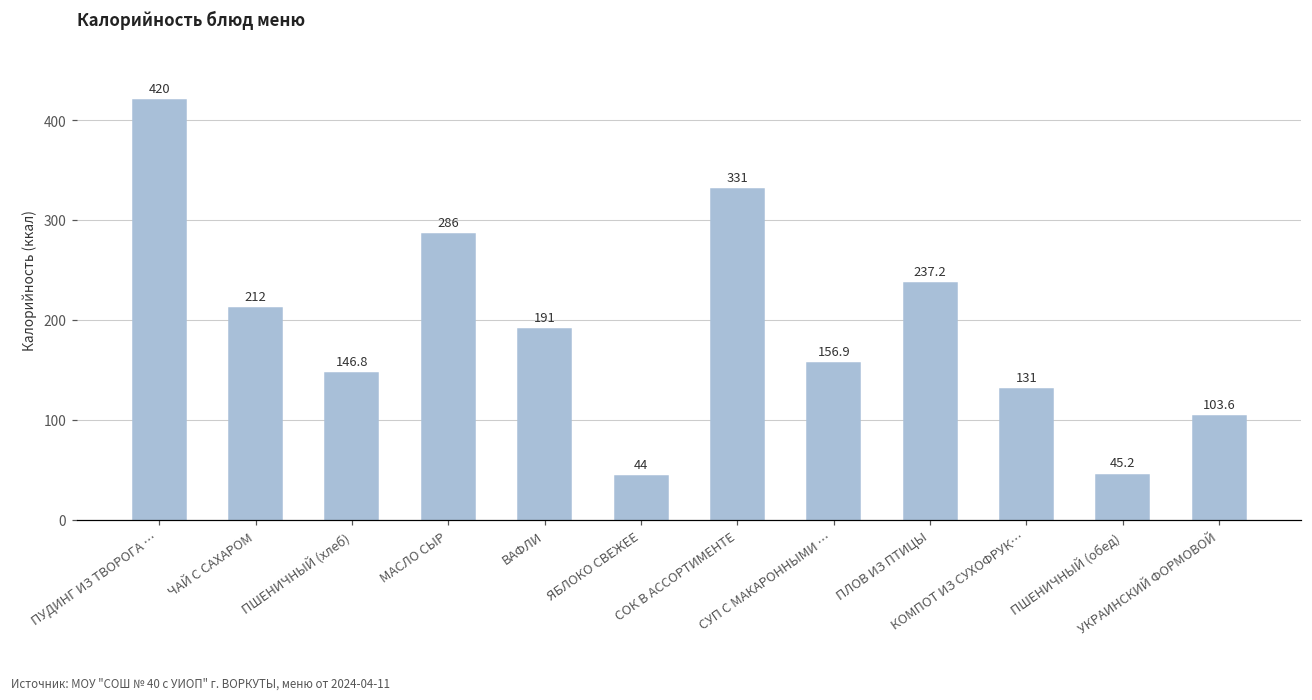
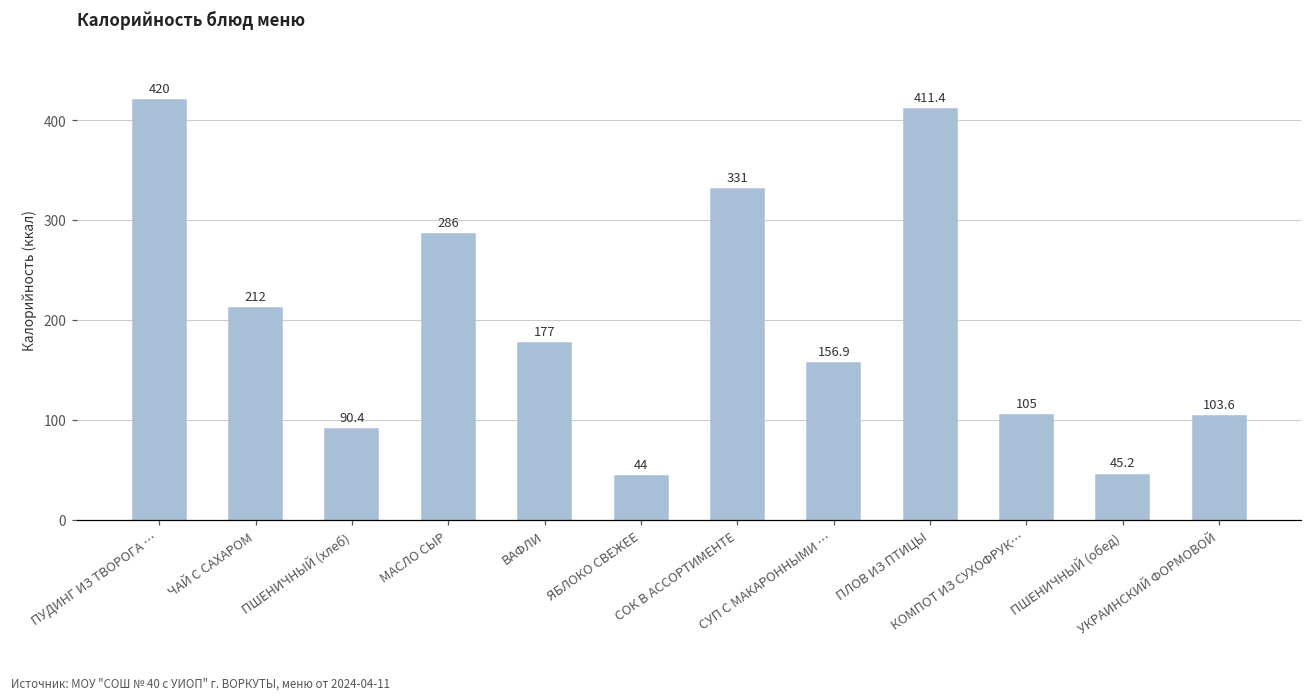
  {
    "ПУДИНГ ИЗ ТВОРОГА …": 420,
    "ЧАЙ С САХАРОМ": 212,
-   "ПШЕНИЧНЫЙ (хлеб)": 146.8,
+   "ПШЕНИЧНЫЙ (хлеб)": 90.4,
    "МАСЛО СЫР": 286,
-   "ВАФЛИ": 191,
+   "ВАФЛИ": 177,
    "ЯБЛОКО СВЕЖЕЕ": 44,
    "СОК В АССОРТИМЕНТЕ": 331,
    "СУП С МАКАРОННЫМИ …": 156.9,
-   "ПЛОВ ИЗ ПТИЦЫ": 237.2,
-   "КОМПОТ ИЗ СУХОФРУК…": 131,
+   "ПЛОВ ИЗ ПТИЦЫ": 411.4,
+   "КОМПОТ ИЗ СУХОФРУК…": 105,
    "ПШЕНИЧНЫЙ (обед)": 45.2,
    "УКРАИНСКИЙ ФОРМОВОЙ": 103.6
  }
